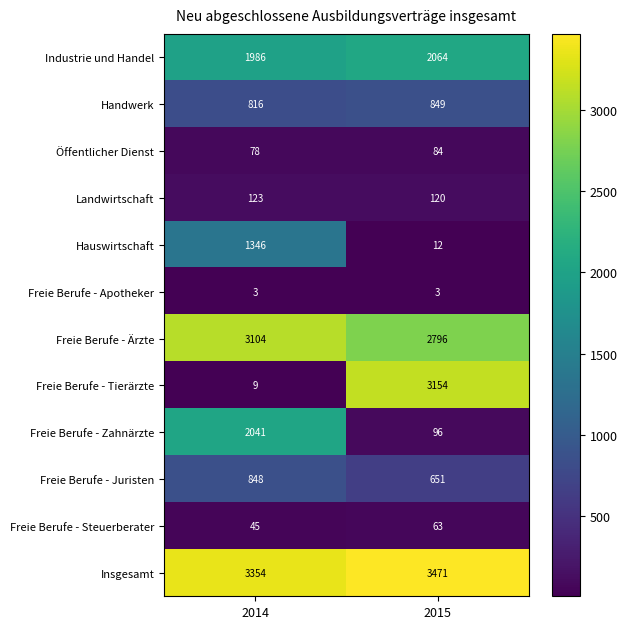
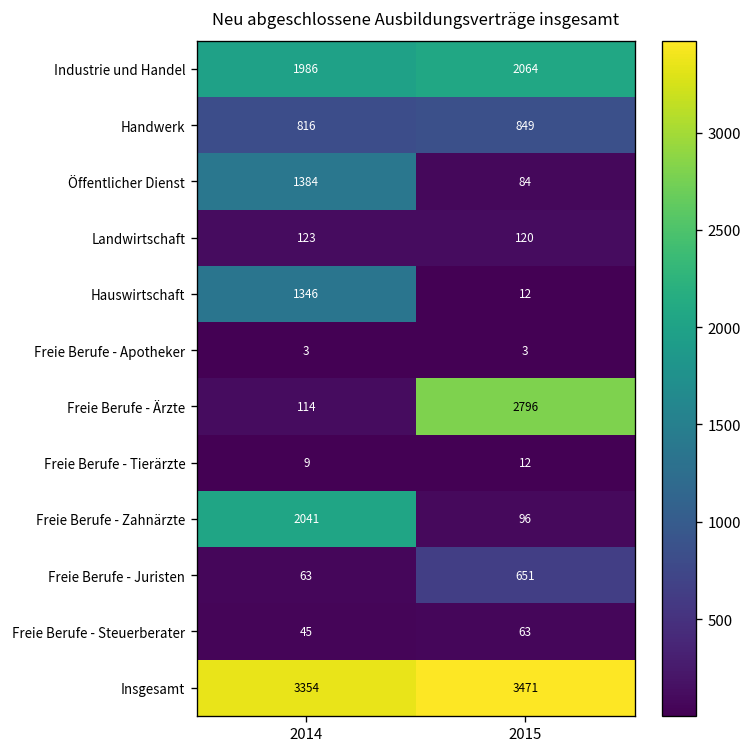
  {
    "Industrie und Handel": {
      "2014": 1986,
      "2015": 2064
    },
    "Handwerk": {
      "2014": 816,
      "2015": 849
    },
    "Öffentlicher Dienst": {
-     "2014": 78,
+     "2014": 1384,
      "2015": 84
    },
    "Landwirtschaft": {
      "2014": 123,
      "2015": 120
    },
    "Hauswirtschaft": {
      "2014": 1346,
      "2015": 12
    },
    "Freie Berufe - Apotheker": {
      "2014": 3,
      "2015": 3
    },
    "Freie Berufe - Ärzte": {
-     "2014": 3104,
+     "2014": 114,
      "2015": 2796
    },
    "Freie Berufe - Tierärzte": {
      "2014": 9,
-     "2015": 3154
+     "2015": 12
    },
    "Freie Berufe - Zahnärzte": {
      "2014": 2041,
      "2015": 96
    },
    "Freie Berufe - Juristen": {
-     "2014": 848,
+     "2014": 63,
      "2015": 651
    },
    "Freie Berufe - Steuerberater": {
      "2014": 45,
      "2015": 63
    },
    "Insgesamt": {
      "2014": 3354,
      "2015": 3471
    }
  }
